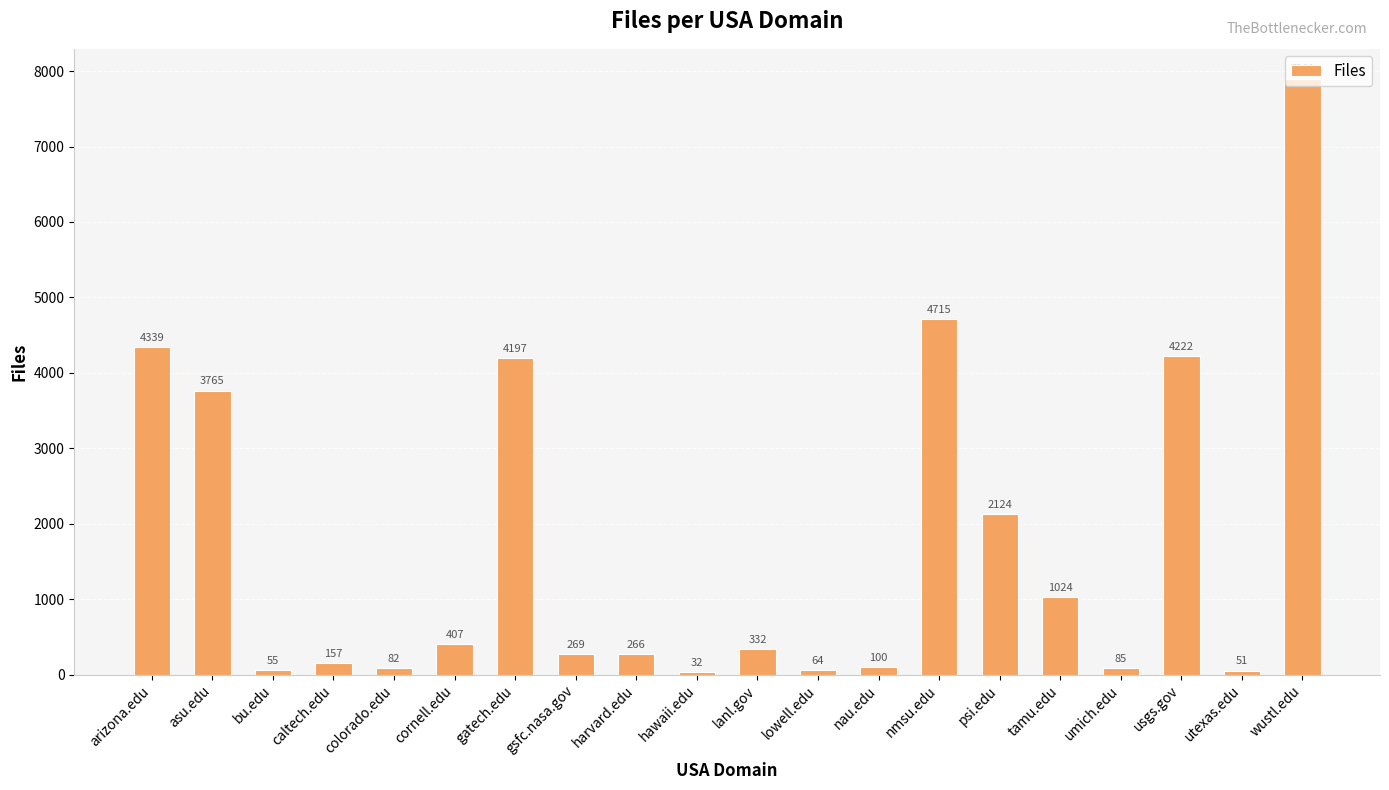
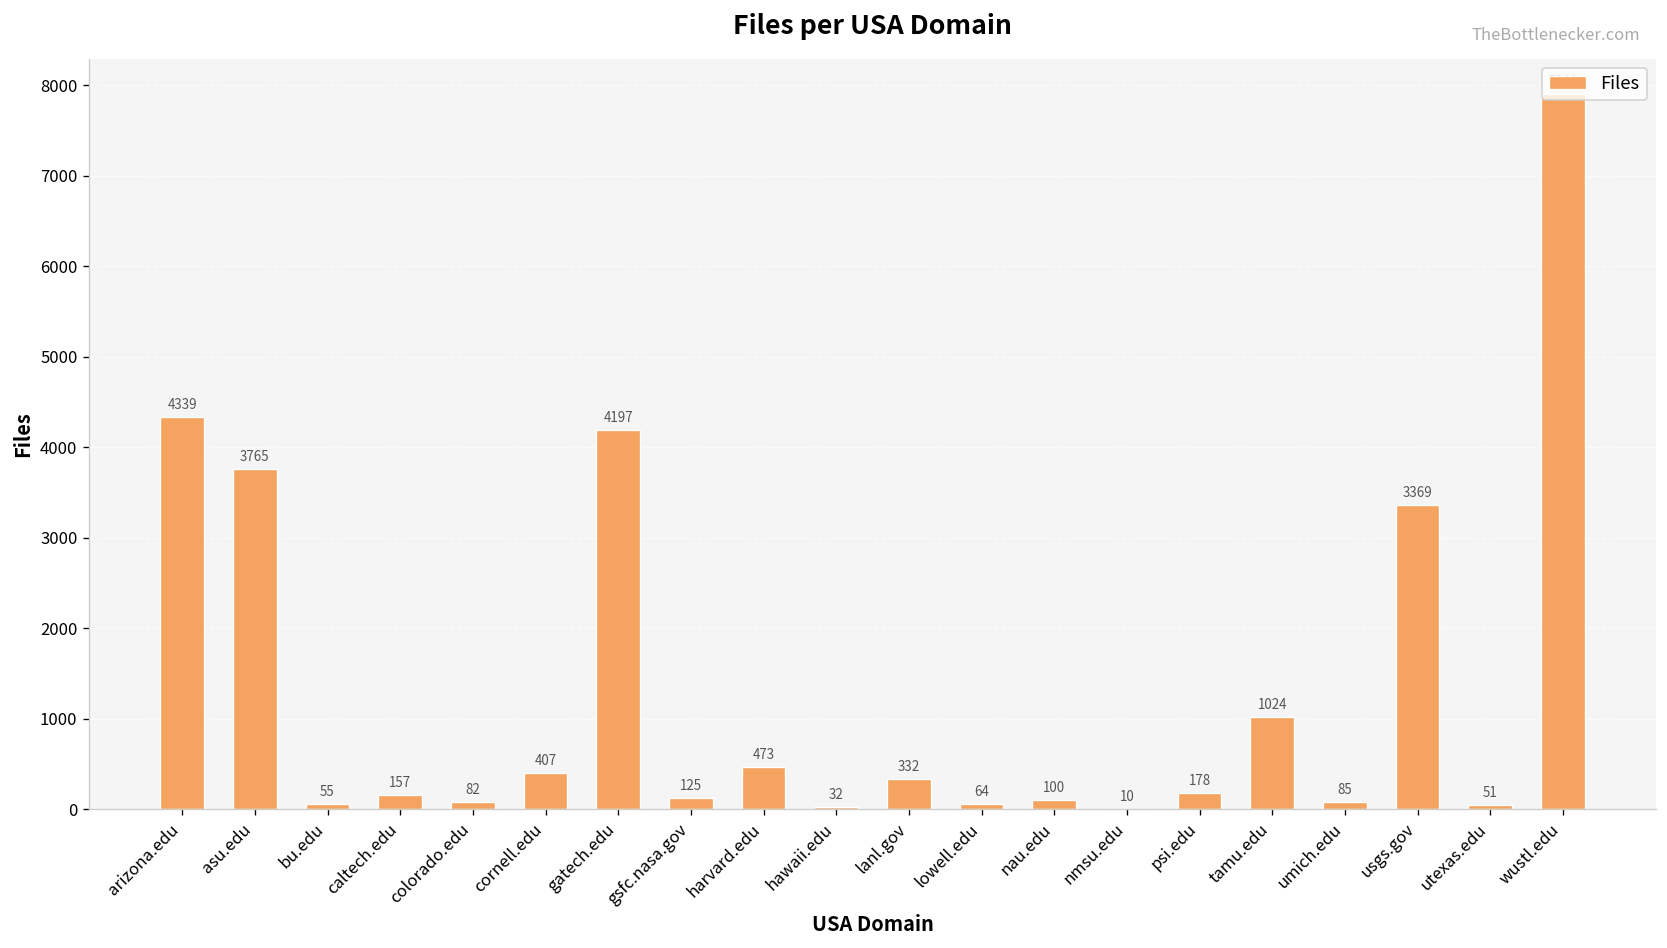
  {
    "arizona.edu": 4339,
    "asu.edu": 3765,
    "bu.edu": 55,
    "caltech.edu": 157,
    "colorado.edu": 82,
    "cornell.edu": 407,
    "gatech.edu": 4197,
-   "gsfc.nasa.gov": 269,
-   "harvard.edu": 266,
+   "gsfc.nasa.gov": 125,
+   "harvard.edu": 473,
    "hawaii.edu": 32,
    "lanl.gov": 332,
    "lowell.edu": 64,
    "nau.edu": 100,
-   "nmsu.edu": 4715,
-   "psi.edu": 2124,
+   "nmsu.edu": 10,
+   "psi.edu": 178,
    "tamu.edu": 1024,
    "umich.edu": 85,
-   "usgs.gov": 4222,
+   "usgs.gov": 3369,
    "utexas.edu": 51
  }
